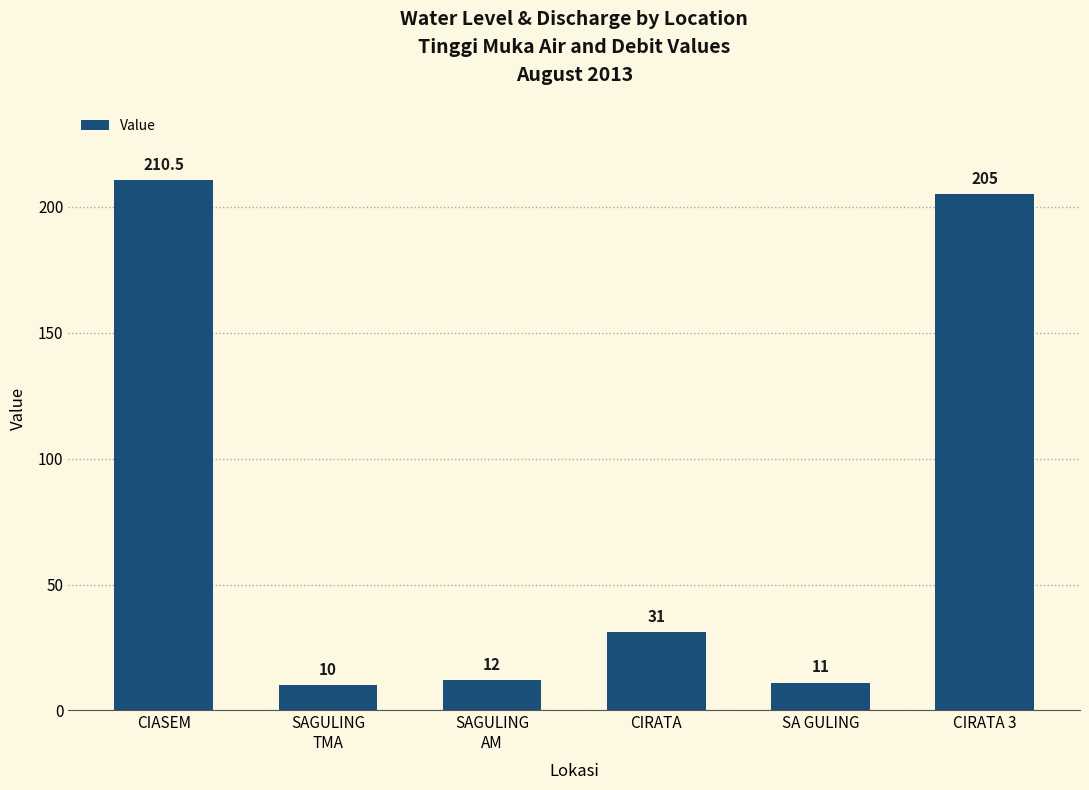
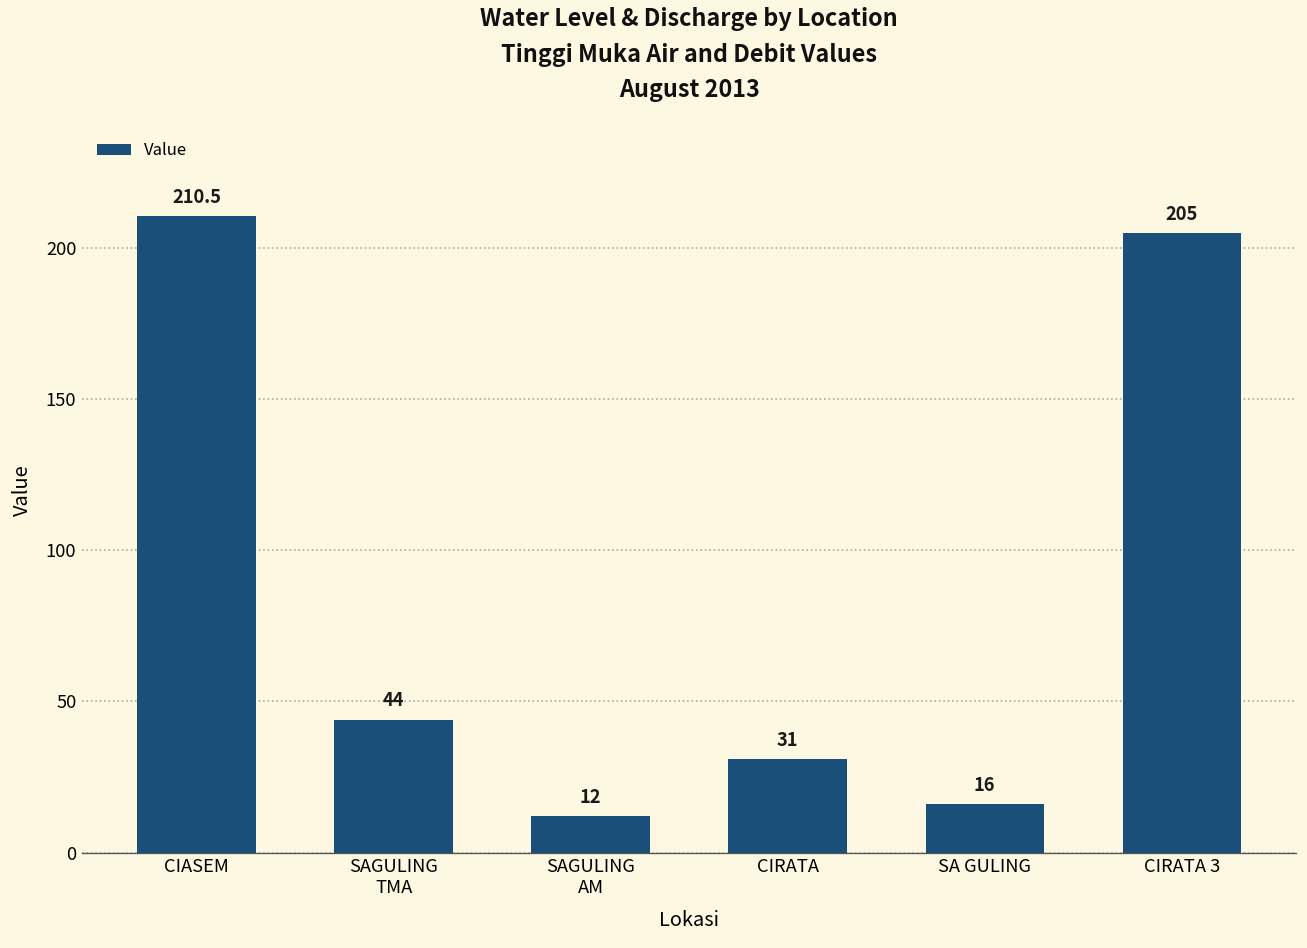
  {
    "CIASEM": 210.5,
-   "SAGULING TMA": 10,
+   "SAGULING TMA": 44,
    "SAGULING AM": 12,
    "CIRATA": 31,
-   "SA GULING": 11,
+   "SA GULING": 16,
    "CIRATA 3": 205
  }
